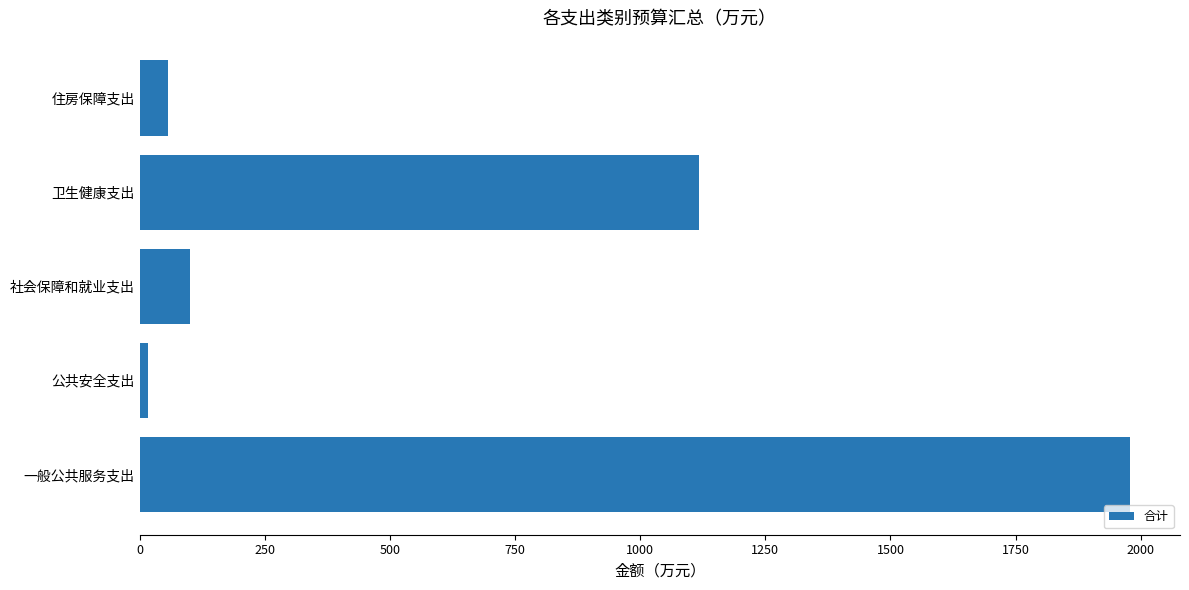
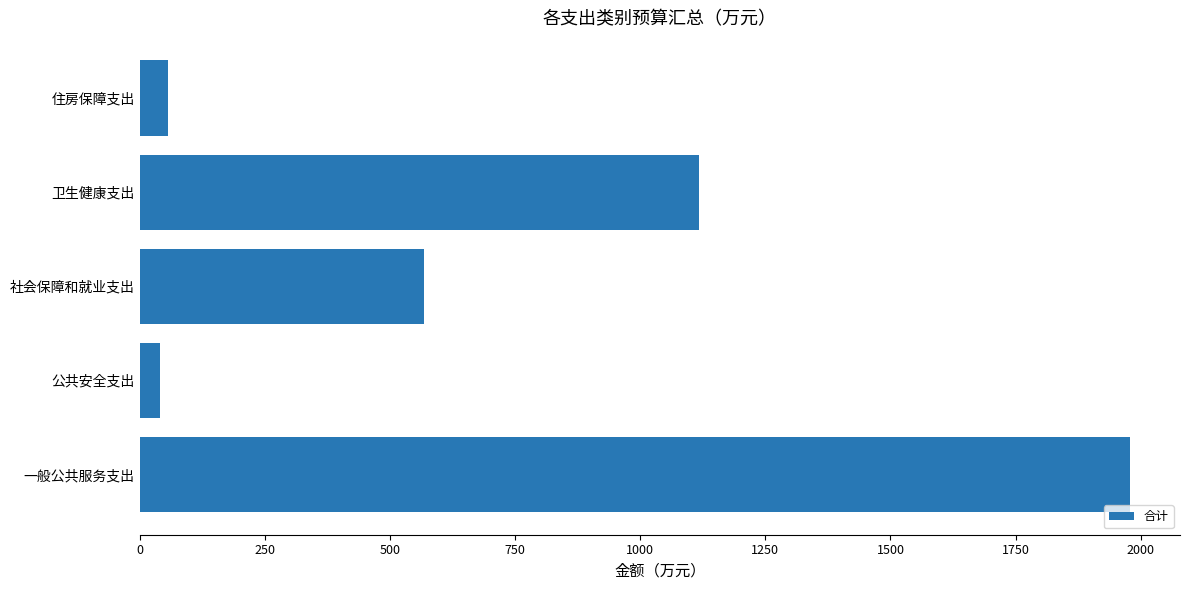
  {
    "住房保障支出": 60,
    "卫生健康支出": 1120,
-   "社会保障和就业支出": 100,
-   "公共安全支出": 20,
+   "社会保障和就业支出": 570,
+   "公共安全支出": 40,
    "一般公共服务支出": 1980
  }
